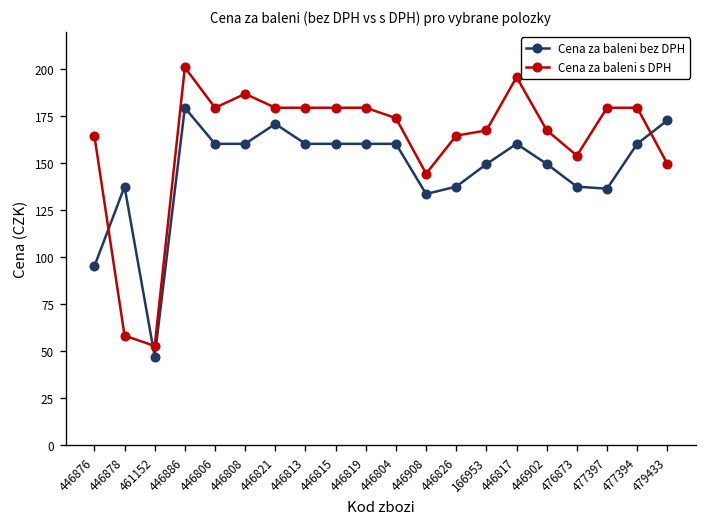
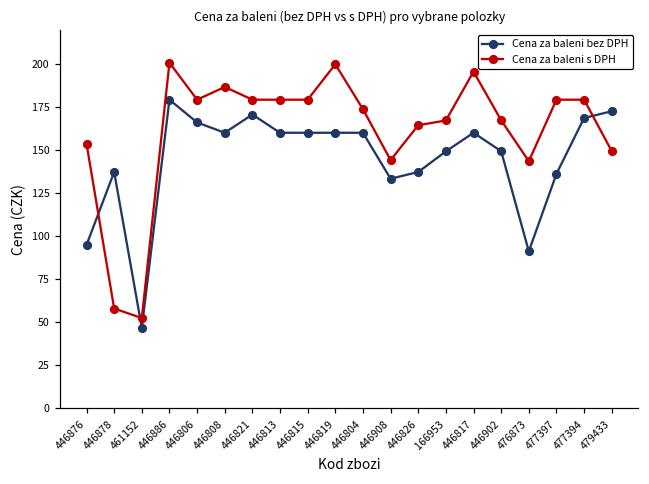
  {
    "Cena za baleni bez DPH": {
      "446876": 95,
      "446878": 137,
      "461152": 47,
      "446886": 179,
-     "446806": 160,
+     "446806": 166,
      "446808": 160,
      "446821": 171,
      "446813": 160,
      "446815": 160,
      "446819": 160,
      "446804": 160,
      "446908": 134,
      "446826": 137,
      "166953": 149,
      "446817": 160,
      "446902": 150,
-     "476873": 137,
+     "476873": 91,
      "477397": 136,
-     "477394": 160,
+     "477394": 169,
      "479433": 173
    },
    "Cena za baleni s DPH": {
-     "446876": 164,
+     "446876": 154,
      "446878": 58,
      "461152": 53,
      "446886": 201,
      "446806": 179,
      "446808": 187,
      "446821": 179,
      "446813": 179,
      "446815": 179,
-     "446819": 179,
+     "446819": 200,
      "446804": 174,
      "446908": 144,
      "446826": 165,
      "166953": 167,
      "446817": 196,
      "446902": 167,
-     "476873": 154,
+     "476873": 144,
      "477397": 179,
      "477394": 179,
      "479433": 150
    }
  }
